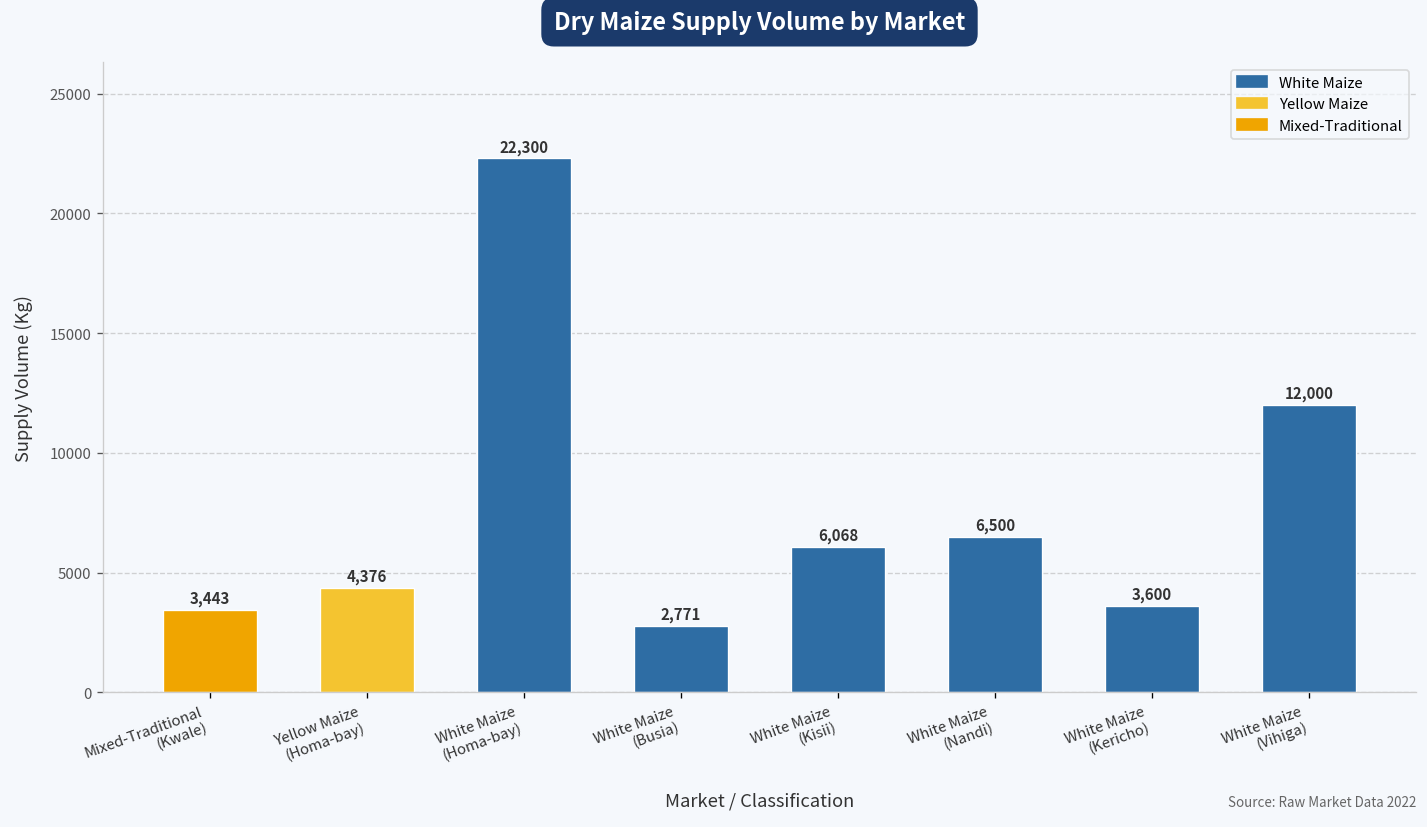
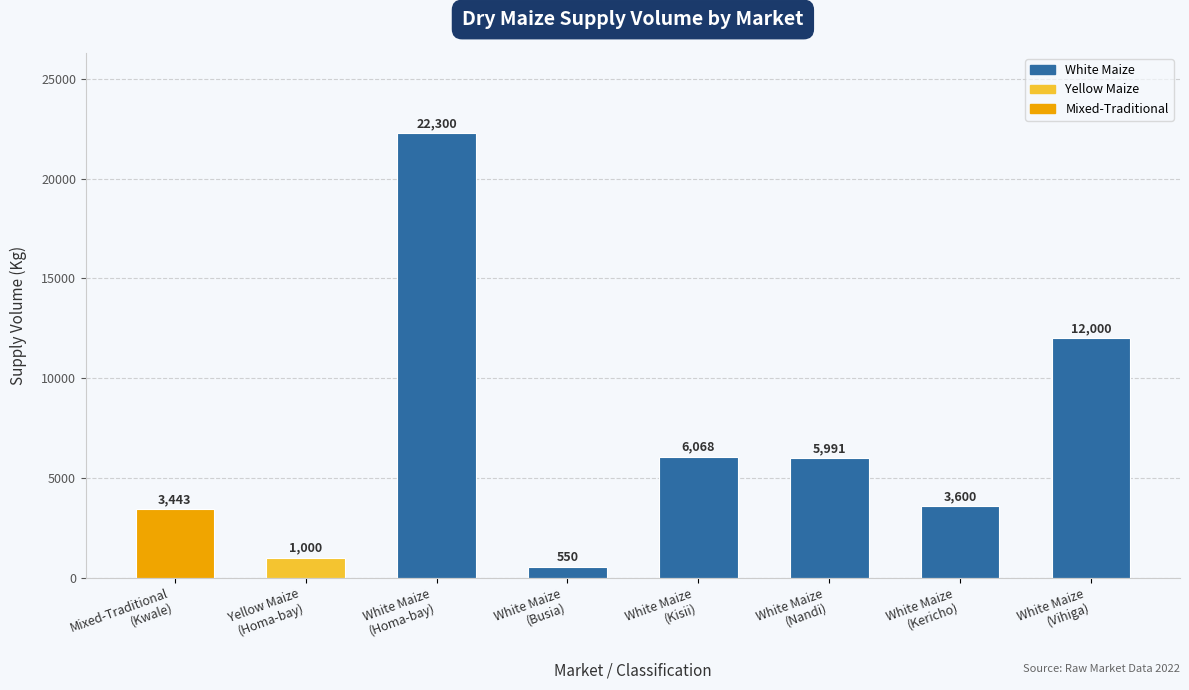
  {
    "Mixed-Traditional (Kwale)": "3,443",
-   "Yellow Maize (Homa-bay)": "4,376",
+   "Yellow Maize (Homa-bay)": "1,000",
    "White Maize (Homa-bay)": "22,300",
-   "White Maize (Busia)": "2,771",
+   "White Maize (Busia)": "550",
    "White Maize (Kisii)": "6,068",
-   "White Maize (Nandi)": "6,500",
+   "White Maize (Nandi)": "5,991",
    "White Maize (Kericho)": "3,600",
    "White Maize (Vihiga)": "12,000"
  }
